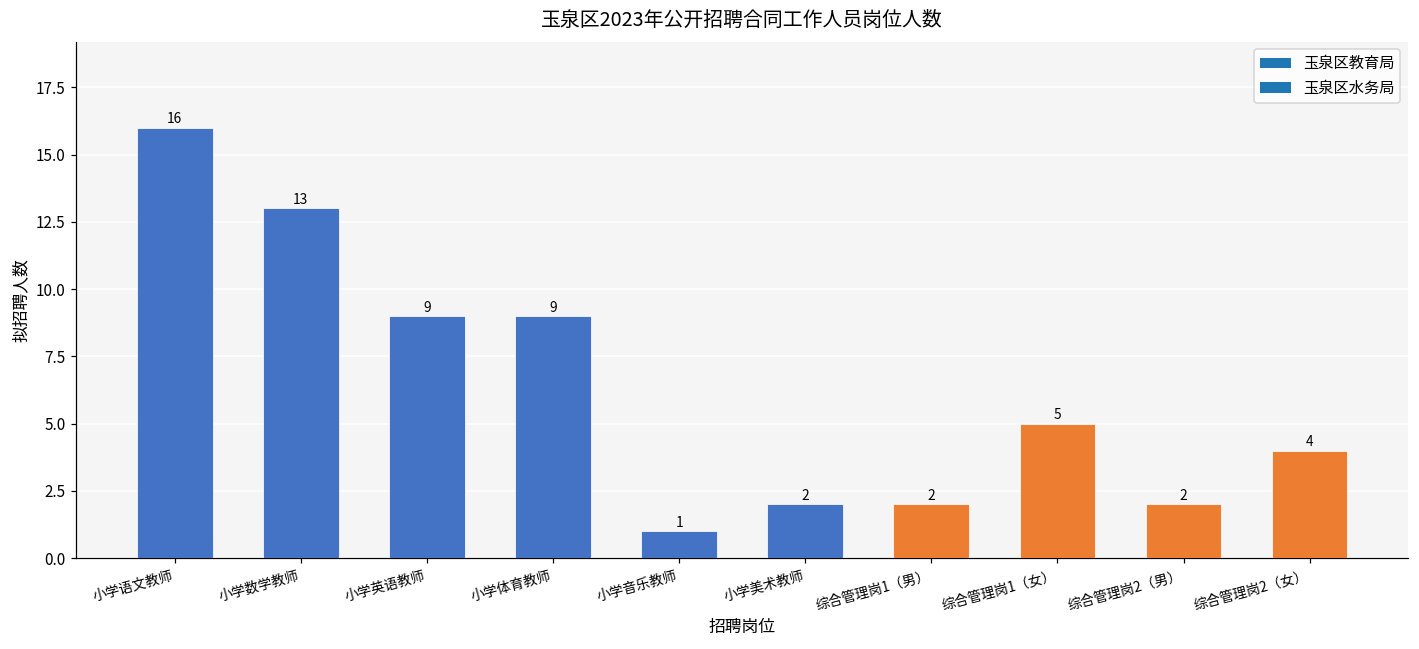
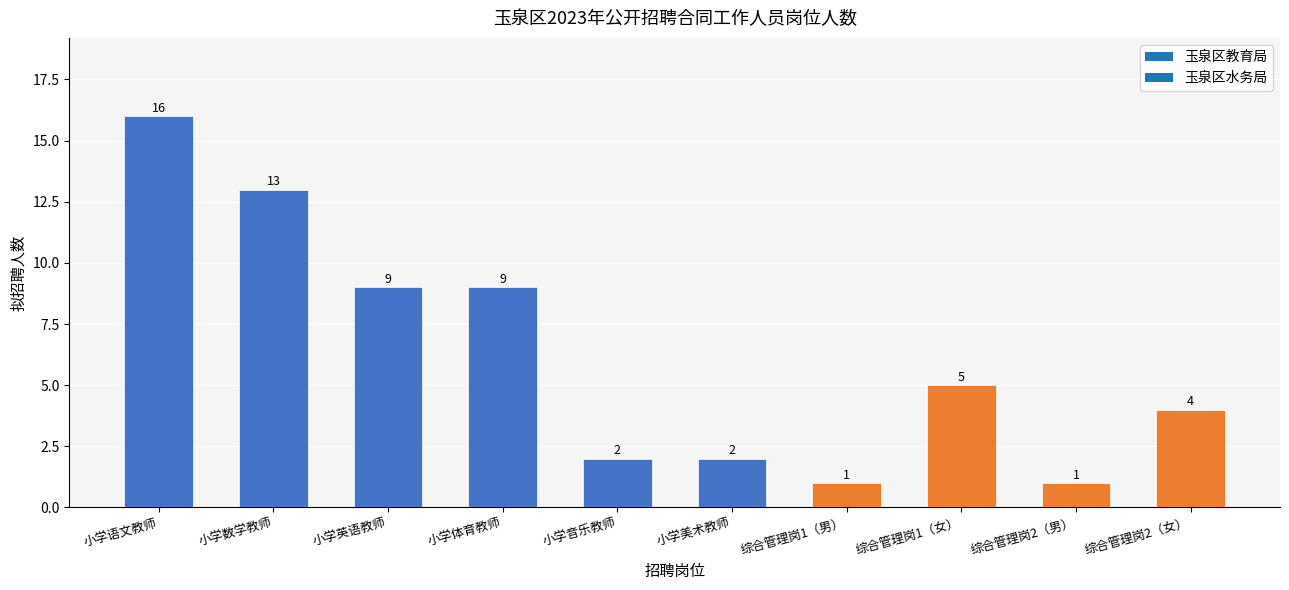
  {
    "小学语文教师": 16,
    "小学数学教师": 13,
    "小学英语教师": 9,
    "小学体育教师": 9,
-   "小学音乐教师": 1,
+   "小学音乐教师": 2,
    "小学美术教师": 2,
-   "综合管理岗1（男）": 2,
+   "综合管理岗1（男）": 1,
    "综合管理岗1（女）": 5,
-   "综合管理岗2（男）": 2,
+   "综合管理岗2（男）": 1,
    "综合管理岗2（女）": 4
  }
